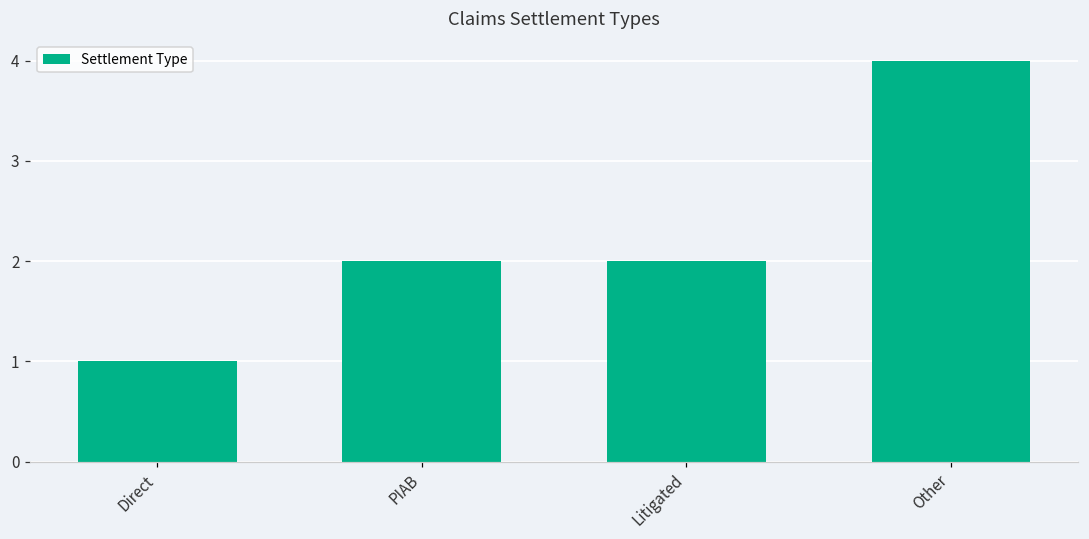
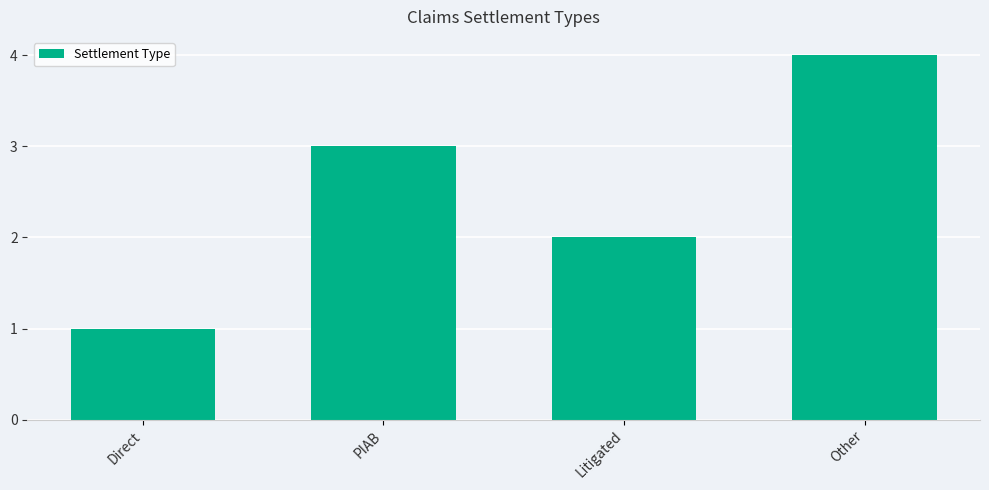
  {
    "Direct": 1,
-   "PIAB": 2,
+   "PIAB": 3,
    "Litigated": 2,
    "Other": 4
  }
